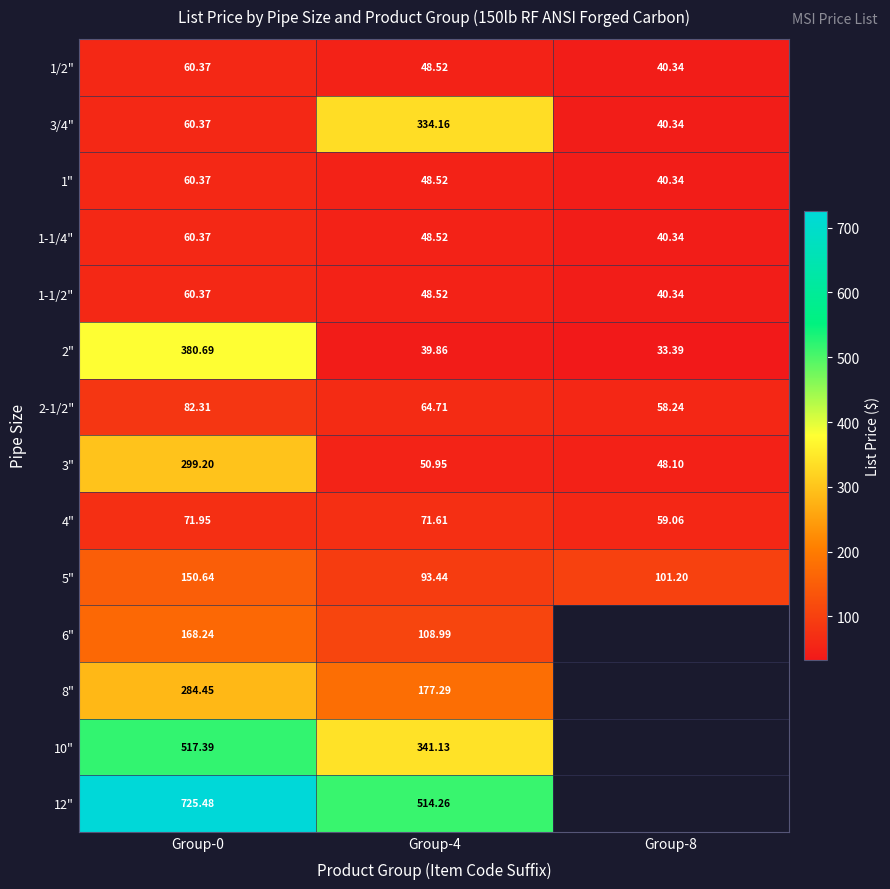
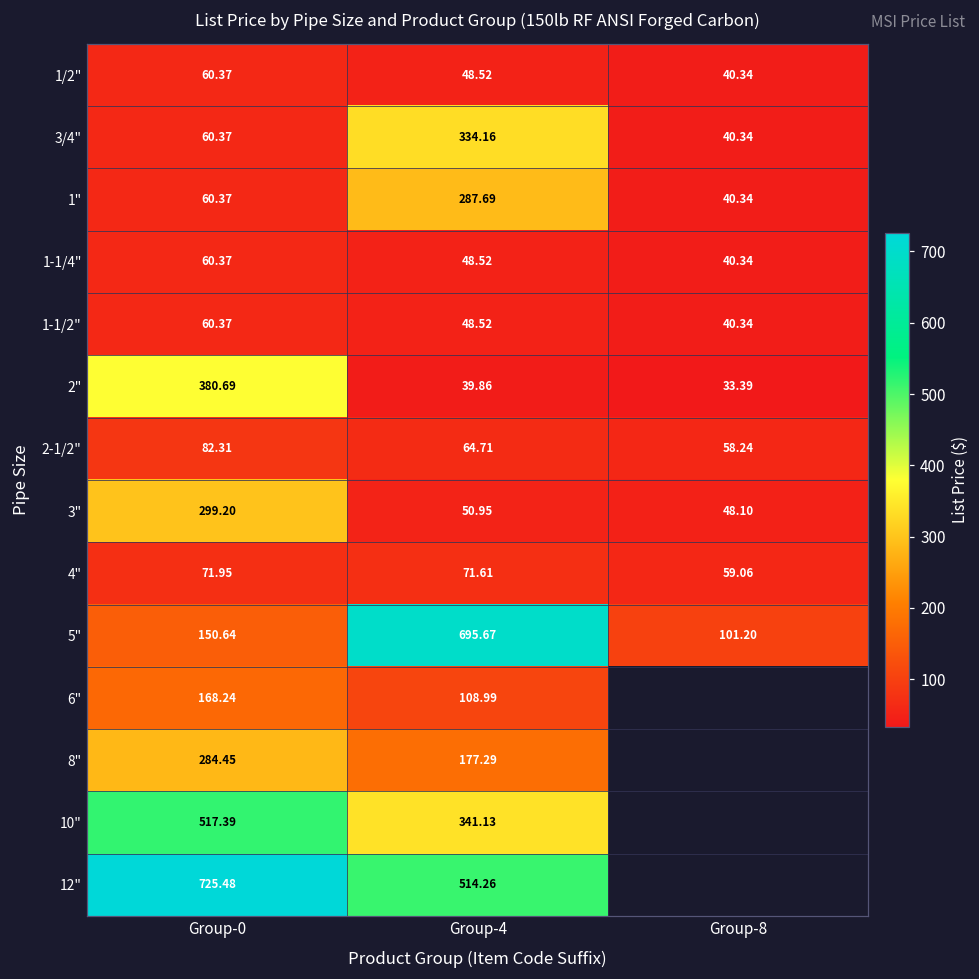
  {
    "1/2\"": {
      "Group-0": 60.37,
      "Group-4": 48.52,
      "Group-8": 40.34
    },
    "3/4\"": {
      "Group-0": 60.37,
      "Group-4": 334.16,
      "Group-8": 40.34
    },
    "1\"": {
      "Group-0": 60.37,
-     "Group-4": 48.52,
+     "Group-4": 287.69,
      "Group-8": 40.34
    },
    "1-1/4\"": {
      "Group-0": 60.37,
      "Group-4": 48.52,
      "Group-8": 40.34
    },
    "1-1/2\"": {
      "Group-0": 60.37,
      "Group-4": 48.52,
      "Group-8": 40.34
    },
    "2\"": {
      "Group-0": 380.69,
      "Group-4": 39.86,
      "Group-8": 33.39
    },
    "2-1/2\"": {
      "Group-0": 82.31,
      "Group-4": 64.71,
      "Group-8": 58.24
    },
    "3\"": {
      "Group-0": 299.20,
      "Group-4": 50.95,
      "Group-8": 48.10
    },
    "4\"": {
      "Group-0": 71.95,
      "Group-4": 71.61,
      "Group-8": 59.06
    },
    "5\"": {
      "Group-0": 150.64,
-     "Group-4": 93.44,
+     "Group-4": 695.67,
      "Group-8": 101.20
    },
    "6\"": {
      "Group-0": 168.24,
      "Group-4": 108.99
    },
    "8\"": {
      "Group-0": 284.45,
      "Group-4": 177.29
    },
    "10\"": {
      "Group-0": 517.39,
      "Group-4": 341.13
    },
    "12\"": {
      "Group-0": 725.48,
      "Group-4": 514.26
    }
  }
